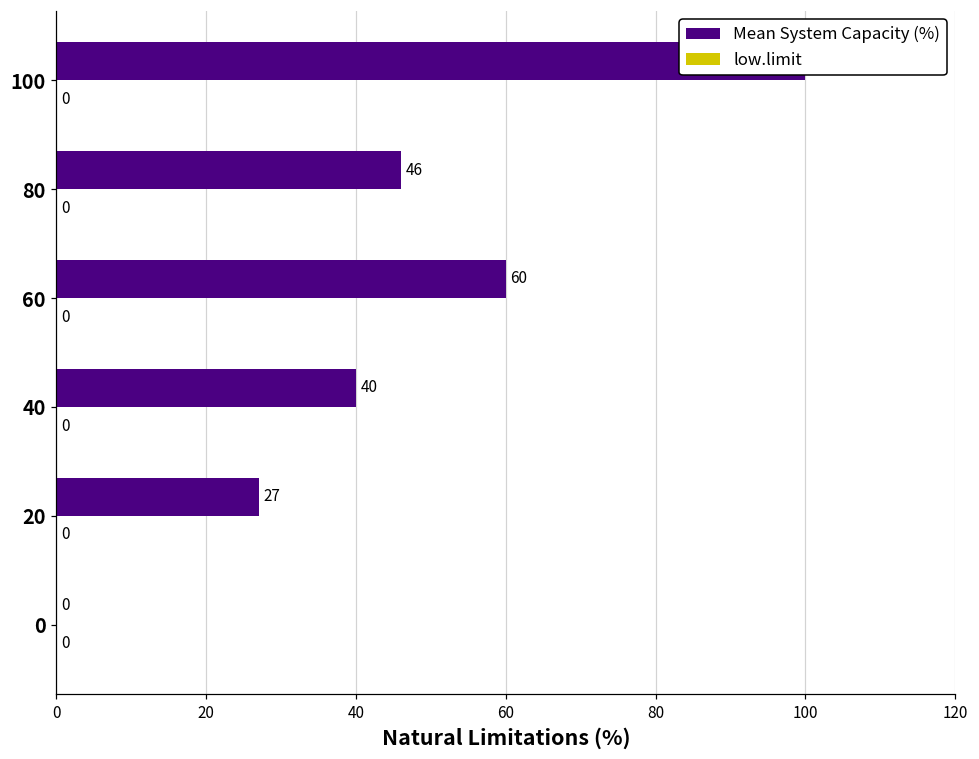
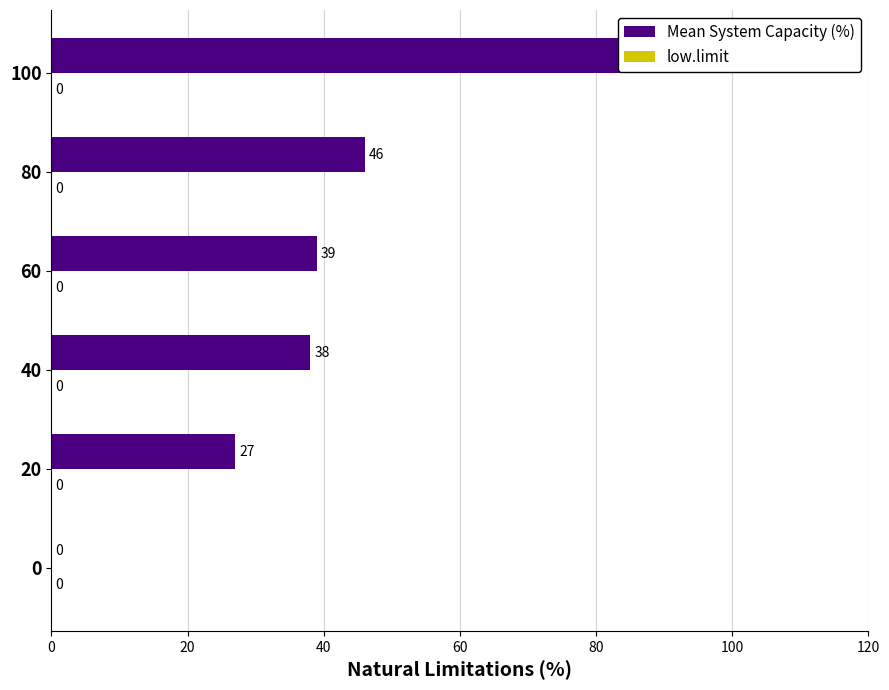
  {
    "Mean System Capacity (%)": {
      "80": 46,
-     "60": 60,
-     "40": 40,
+     "60": 39,
+     "40": 38,
      "20": 27,
      "0": 0
    },
    "low.limit": {
      "100": 0,
      "80": 0,
      "60": 0,
      "40": 0,
      "20": 0,
      "0": 0
    }
  }
